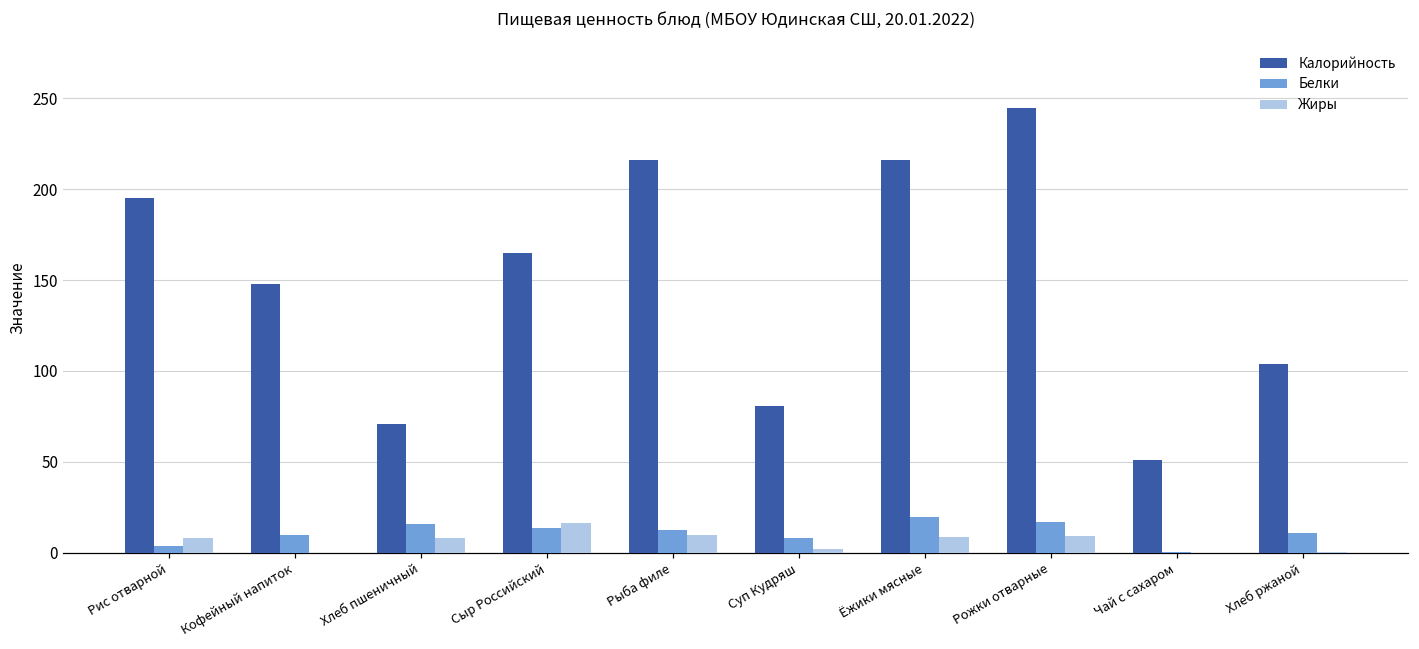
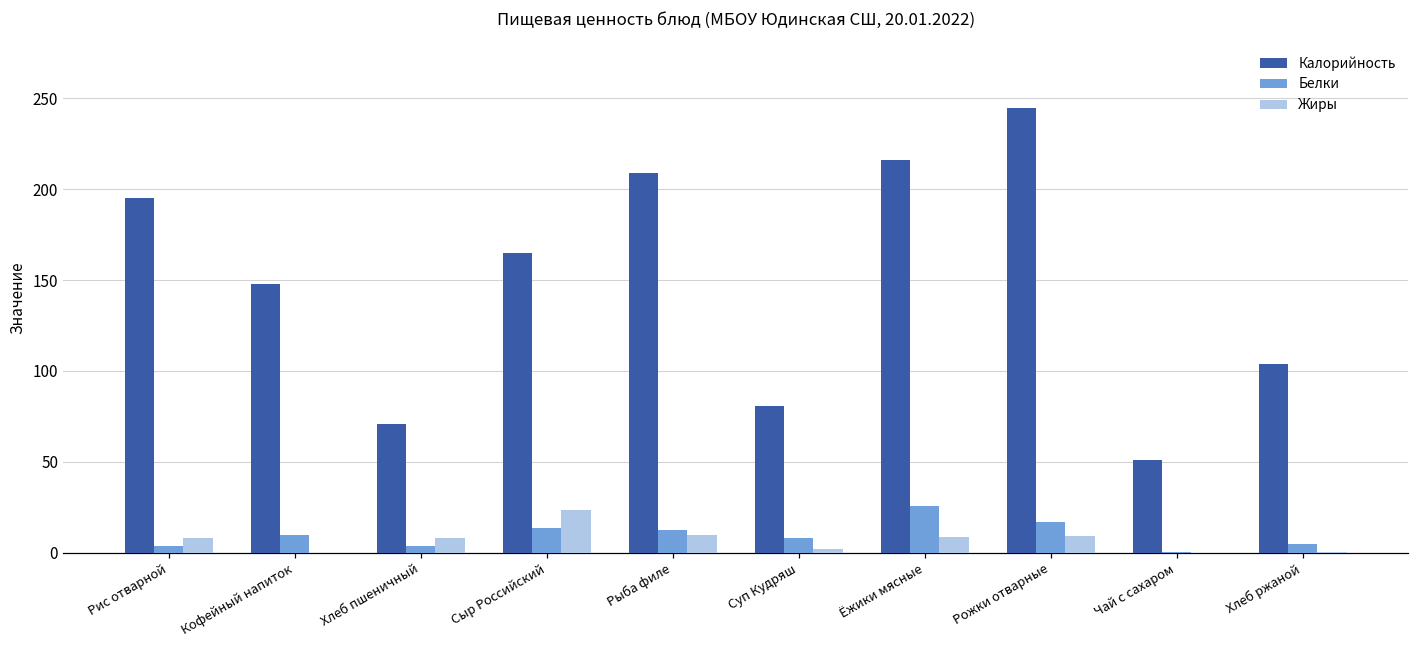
  {
    "Калорийность": {
      "Рис отварной": 195,
      "Кофейный напиток": 148,
      "Хлеб пшеничный": 71,
      "Сыр Российский": 165,
-     "Рыба филе": 216,
+     "Рыба филе": 209,
      "Суп Кудряш": 81,
      "Ёжики мясные": 216,
      "Рожки отварные": 245,
      "Чай с сахаром": 51,
      "Хлеб ржаной": 104
    },
    "Белки": {
      "Рис отварной": 4,
      "Кофейный напиток": 10,
-     "Хлеб пшеничный": 16,
+     "Хлеб пшеничный": 4,
      "Сыр Российский": 14,
      "Рыба филе": 12,
      "Суп Кудряш": 8,
-     "Ёжики мясные": 20,
+     "Ёжики мясные": 26,
      "Рожки отварные": 17,
-     "Хлеб ржаной": 11
+     "Хлеб ржаной": 5
    },
    "Жиры": {
      "Рис отварной": 8,
      "Кофейный напиток": 0,
      "Хлеб пшеничный": 8,
-     "Сыр Российский": 16,
+     "Сыр Российский": 24,
      "Рыба филе": 10,
      "Суп Кудряш": 2,
      "Ёжики мясные": 9,
      "Рожки отварные": 9
    }
  }
